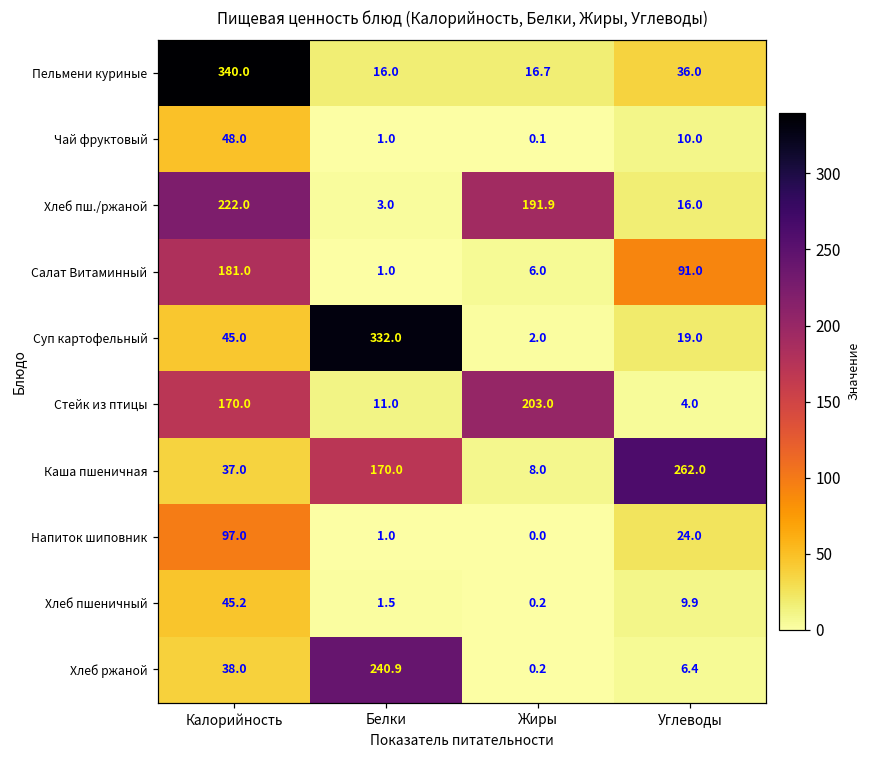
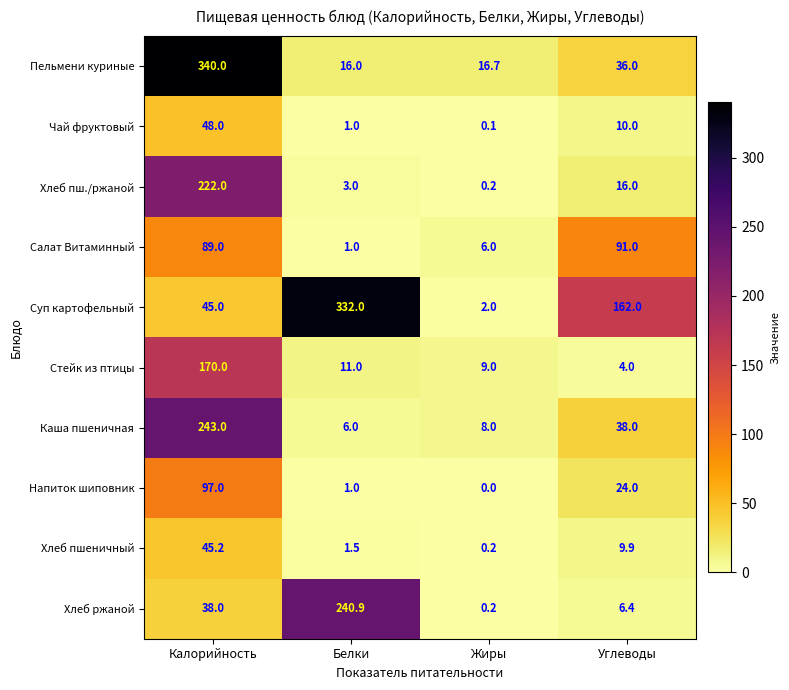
  {
    "Пельмени куриные": {
      "Калорийность": 340.0,
      "Белки": 16.0,
      "Жиры": 16.7,
      "Углеводы": 36.0
    },
    "Чай фруктовый": {
      "Калорийность": 48.0,
      "Белки": 1.0,
      "Жиры": 0.1,
      "Углеводы": 10.0
    },
    "Хлеб пш./ржаной": {
      "Калорийность": 222.0,
      "Белки": 3.0,
-     "Жиры": 191.9,
+     "Жиры": 0.2,
      "Углеводы": 16.0
    },
    "Салат Витаминный": {
-     "Калорийность": 181.0,
+     "Калорийность": 89.0,
      "Белки": 1.0,
      "Жиры": 6.0,
      "Углеводы": 91.0
    },
    "Суп картофельный": {
      "Калорийность": 45.0,
      "Белки": 332.0,
      "Жиры": 2.0,
-     "Углеводы": 19.0
+     "Углеводы": 162.0
    },
    "Стейк из птицы": {
      "Калорийность": 170.0,
      "Белки": 11.0,
-     "Жиры": 203.0,
+     "Жиры": 9.0,
      "Углеводы": 4.0
    },
    "Каша пшеничная": {
-     "Калорийность": 37.0,
-     "Белки": 170.0,
+     "Калорийность": 243.0,
+     "Белки": 6.0,
      "Жиры": 8.0,
-     "Углеводы": 262.0
+     "Углеводы": 38.0
    },
    "Напиток шиповник": {
      "Калорийность": 97.0,
      "Белки": 1.0,
      "Жиры": 0.0,
      "Углеводы": 24.0
    },
    "Хлеб пшеничный": {
      "Калорийность": 45.2,
      "Белки": 1.5,
      "Жиры": 0.2,
      "Углеводы": 9.9
    },
    "Хлеб ржаной": {
      "Калорийность": 38.0,
      "Белки": 240.9,
      "Жиры": 0.2,
      "Углеводы": 6.4
    }
  }
